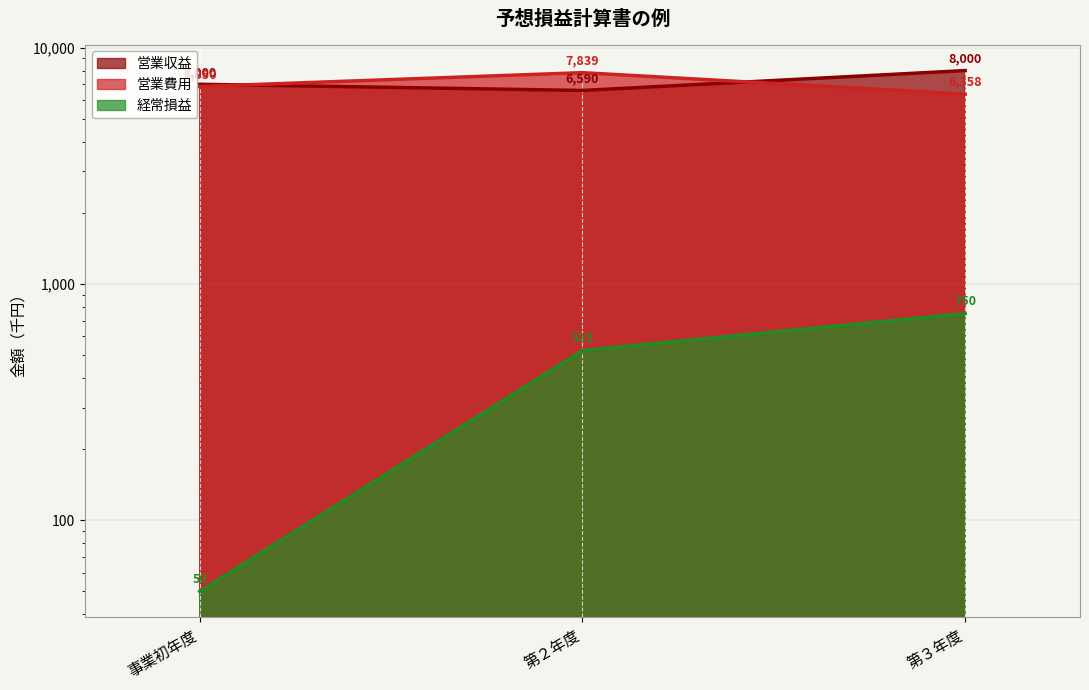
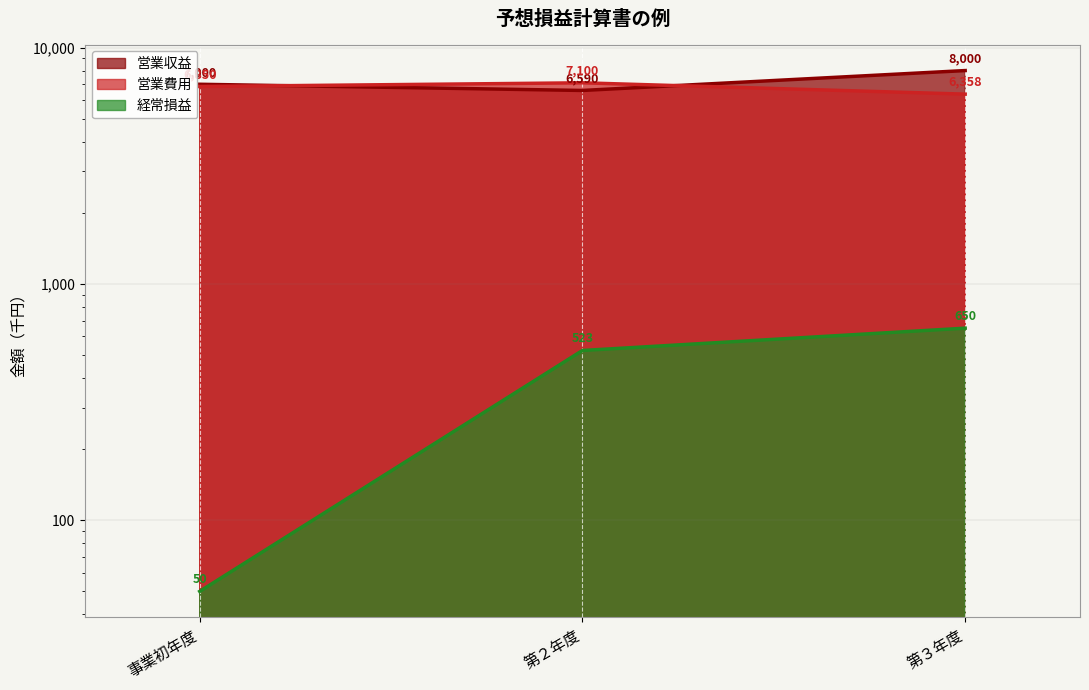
  {
    "営業収益": {
      "第３年度": "8,000"
    },
    "営業費用": {
-     "第２年度": "7,839"
+     "第２年度": "7,100"
    },
    "経常損益": {
      "事業初年度": "50",
      "第２年度": "523",
-     "第３年度": "750"
+     "第３年度": "650"
    }
  }
